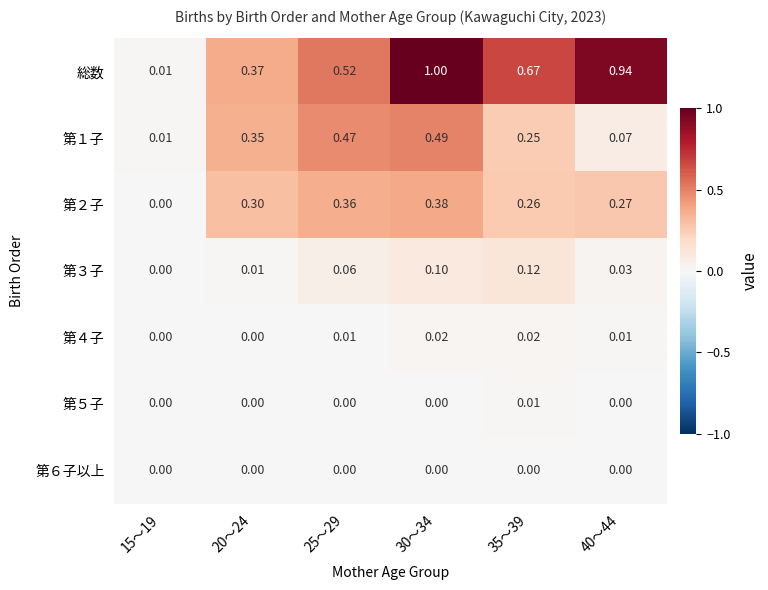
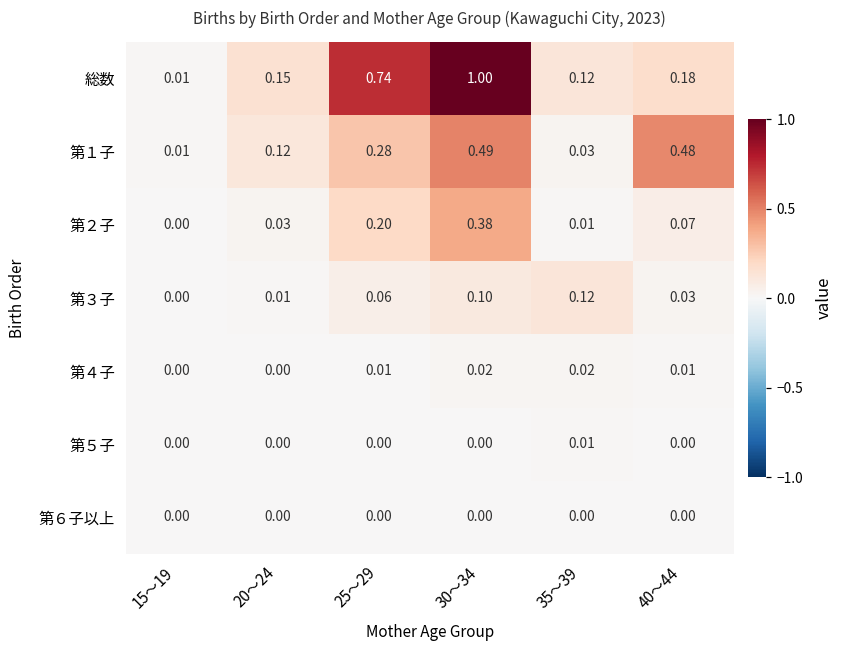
  {
    "総数": {
      "15～19": 0.01,
-     "20～24": 0.37,
-     "25～29": 0.52,
+     "20～24": 0.15,
+     "25～29": 0.74,
      "30～34": 1.00,
-     "35～39": 0.67,
-     "40～44": 0.94
+     "35～39": 0.12,
+     "40～44": 0.18
    },
    "第１子": {
      "15～19": 0.01,
-     "20～24": 0.35,
-     "25～29": 0.47,
+     "20～24": 0.12,
+     "25～29": 0.28,
      "30～34": 0.49,
-     "35～39": 0.25,
-     "40～44": 0.07
+     "35～39": 0.03,
+     "40～44": 0.48
    },
    "第２子": {
      "15～19": 0.00,
-     "20～24": 0.30,
-     "25～29": 0.36,
+     "20～24": 0.03,
+     "25～29": 0.20,
      "30～34": 0.38,
-     "35～39": 0.26,
-     "40～44": 0.27
+     "35～39": 0.01,
+     "40～44": 0.07
    },
    "第３子": {
      "15～19": 0.00,
      "20～24": 0.01,
      "25～29": 0.06,
      "30～34": 0.10,
      "35～39": 0.12,
      "40～44": 0.03
    },
    "第４子": {
      "15～19": 0.00,
      "20～24": 0.00,
      "25～29": 0.01,
      "30～34": 0.02,
      "35～39": 0.02,
      "40～44": 0.01
    },
    "第５子": {
      "15～19": 0.00,
      "20～24": 0.00,
      "25～29": 0.00,
      "30～34": 0.00,
      "35～39": 0.01,
      "40～44": 0.00
    },
    "第６子以上": {
      "15～19": 0.00,
      "20～24": 0.00,
      "25～29": 0.00,
      "30～34": 0.00,
      "35～39": 0.00,
      "40～44": 0.00
    }
  }
